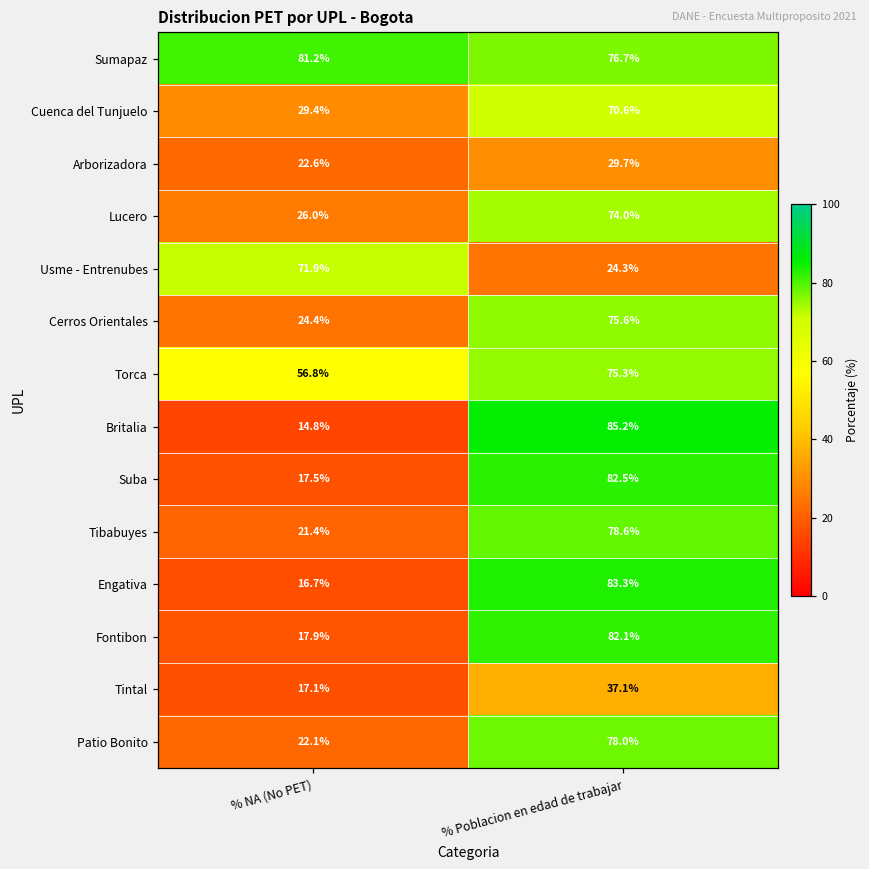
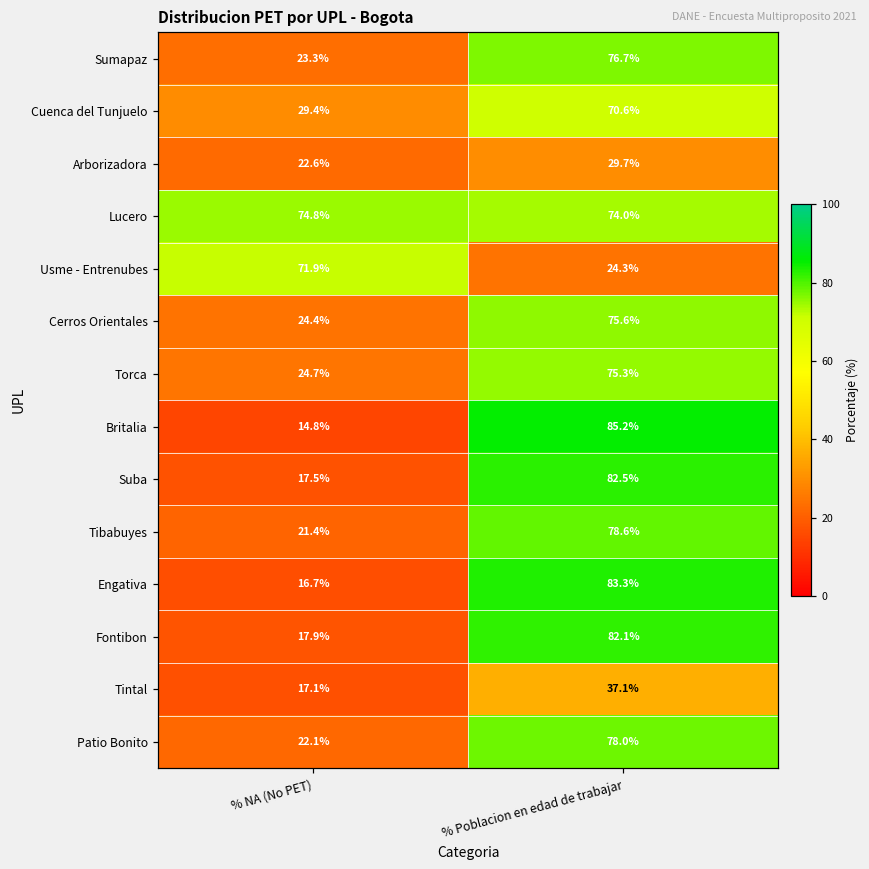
  {
    "Sumapaz": {
-     "% NA (No PET)": "81.2%",
+     "% NA (No PET)": "23.3%",
      "% Poblacion en edad de trabajar": "76.7%"
    },
    "Cuenca del Tunjuelo": {
      "% NA (No PET)": "29.4%",
      "% Poblacion en edad de trabajar": "70.6%"
    },
    "Arborizadora": {
      "% NA (No PET)": "22.6%",
      "% Poblacion en edad de trabajar": "29.7%"
    },
    "Lucero": {
-     "% NA (No PET)": "26.0%",
+     "% NA (No PET)": "74.8%",
      "% Poblacion en edad de trabajar": "74.0%"
    },
    "Usme - Entrenubes": {
      "% NA (No PET)": "71.9%",
      "% Poblacion en edad de trabajar": "24.3%"
    },
    "Cerros Orientales": {
      "% NA (No PET)": "24.4%",
      "% Poblacion en edad de trabajar": "75.6%"
    },
    "Torca": {
-     "% NA (No PET)": "56.8%",
+     "% NA (No PET)": "24.7%",
      "% Poblacion en edad de trabajar": "75.3%"
    },
    "Britalia": {
      "% NA (No PET)": "14.8%",
      "% Poblacion en edad de trabajar": "85.2%"
    },
    "Suba": {
      "% NA (No PET)": "17.5%",
      "% Poblacion en edad de trabajar": "82.5%"
    },
    "Tibabuyes": {
      "% NA (No PET)": "21.4%",
      "% Poblacion en edad de trabajar": "78.6%"
    },
    "Engativa": {
      "% NA (No PET)": "16.7%",
      "% Poblacion en edad de trabajar": "83.3%"
    },
    "Fontibon": {
      "% NA (No PET)": "17.9%",
      "% Poblacion en edad de trabajar": "82.1%"
    },
    "Tintal": {
      "% NA (No PET)": "17.1%",
      "% Poblacion en edad de trabajar": "37.1%"
    },
    "Patio Bonito": {
      "% NA (No PET)": "22.1%",
      "% Poblacion en edad de trabajar": "78.0%"
    }
  }
